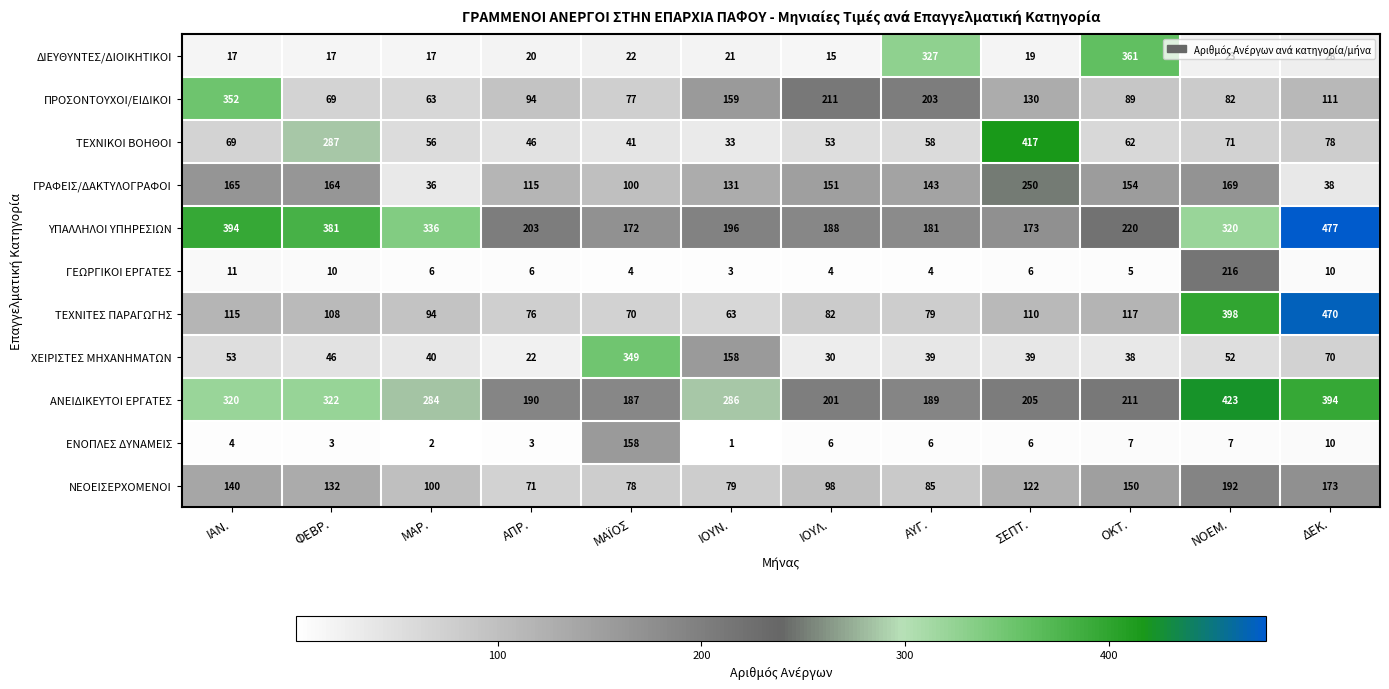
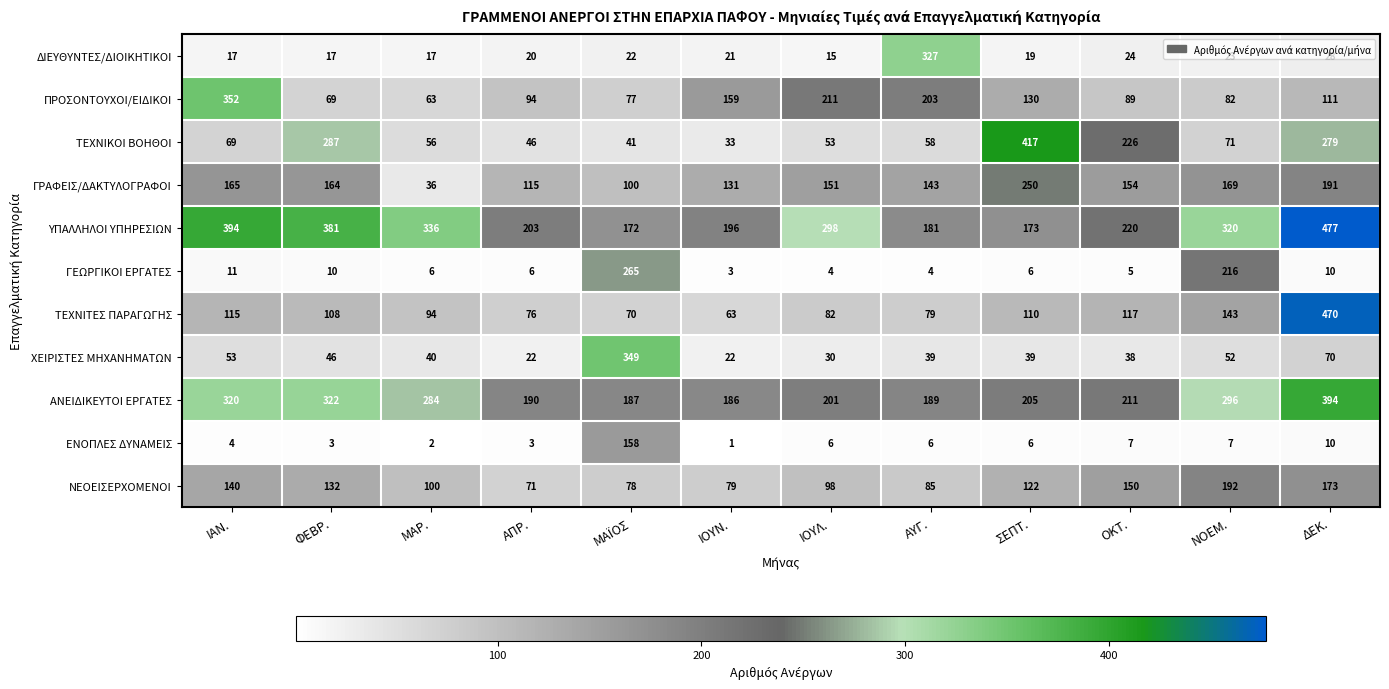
  {
    "ΔΙΕΥΘΥΝΤΕΣ/ΔΙΟΙΚΗΤΙΚΟΙ": {
      "ΙΑΝ.": 17,
      "ΦΕΒΡ.": 17,
      "ΜΑΡ.": 17,
      "ΑΠΡ.": 20,
      "ΜΑΪΟΣ": 22,
      "ΙΟΥΝ.": 21,
      "ΙΟΥΛ.": 15,
      "ΑΥΓ.": 327,
      "ΣΕΠΤ.": 19,
-     "ΟΚΤ.": 361
+     "ΟΚΤ.": 24
    },
    "ΠΡΟΣΟΝΤΟΥΧΟΙ/ΕΙΔΙΚΟΙ": {
      "ΙΑΝ.": 352,
      "ΦΕΒΡ.": 69,
      "ΜΑΡ.": 63,
      "ΑΠΡ.": 94,
      "ΜΑΪΟΣ": 77,
      "ΙΟΥΝ.": 159,
      "ΙΟΥΛ.": 211,
      "ΑΥΓ.": 203,
      "ΣΕΠΤ.": 130,
      "ΟΚΤ.": 89,
      "ΝΟΕΜ.": 82,
      "ΔΕΚ.": 111
    },
    "ΤΕΧΝΙΚΟΙ ΒΟΗΘΟΙ": {
      "ΙΑΝ.": 69,
      "ΦΕΒΡ.": 287,
      "ΜΑΡ.": 56,
      "ΑΠΡ.": 46,
      "ΜΑΪΟΣ": 41,
      "ΙΟΥΝ.": 33,
      "ΙΟΥΛ.": 53,
      "ΑΥΓ.": 58,
      "ΣΕΠΤ.": 417,
-     "ΟΚΤ.": 62,
+     "ΟΚΤ.": 226,
      "ΝΟΕΜ.": 71,
-     "ΔΕΚ.": 78
+     "ΔΕΚ.": 279
    },
    "ΓΡΑΦΕΙΣ/ΔΑΚΤΥΛΟΓΡΑΦΟΙ": {
      "ΙΑΝ.": 165,
      "ΦΕΒΡ.": 164,
      "ΜΑΡ.": 36,
      "ΑΠΡ.": 115,
      "ΜΑΪΟΣ": 100,
      "ΙΟΥΝ.": 131,
      "ΙΟΥΛ.": 151,
      "ΑΥΓ.": 143,
      "ΣΕΠΤ.": 250,
      "ΟΚΤ.": 154,
      "ΝΟΕΜ.": 169,
-     "ΔΕΚ.": 38
+     "ΔΕΚ.": 191
    },
    "ΥΠΑΛΛΗΛΟΙ ΥΠΗΡΕΣΙΩΝ": {
      "ΙΑΝ.": 394,
      "ΦΕΒΡ.": 381,
      "ΜΑΡ.": 336,
      "ΑΠΡ.": 203,
      "ΜΑΪΟΣ": 172,
      "ΙΟΥΝ.": 196,
-     "ΙΟΥΛ.": 188,
+     "ΙΟΥΛ.": 298,
      "ΑΥΓ.": 181,
      "ΣΕΠΤ.": 173,
      "ΟΚΤ.": 220,
      "ΝΟΕΜ.": 320,
      "ΔΕΚ.": 477
    },
    "ΓΕΩΡΓΙΚΟΙ ΕΡΓΑΤΕΣ": {
      "ΙΑΝ.": 11,
      "ΦΕΒΡ.": 10,
      "ΜΑΡ.": 6,
      "ΑΠΡ.": 6,
-     "ΜΑΪΟΣ": 4,
+     "ΜΑΪΟΣ": 265,
      "ΙΟΥΝ.": 3,
      "ΙΟΥΛ.": 4,
      "ΑΥΓ.": 4,
      "ΣΕΠΤ.": 6,
      "ΟΚΤ.": 5,
      "ΝΟΕΜ.": 216,
      "ΔΕΚ.": 10
    },
    "ΤΕΧΝΙΤΕΣ ΠΑΡΑΓΩΓΗΣ": {
      "ΙΑΝ.": 115,
      "ΦΕΒΡ.": 108,
      "ΜΑΡ.": 94,
      "ΑΠΡ.": 76,
      "ΜΑΪΟΣ": 70,
      "ΙΟΥΝ.": 63,
      "ΙΟΥΛ.": 82,
      "ΑΥΓ.": 79,
      "ΣΕΠΤ.": 110,
      "ΟΚΤ.": 117,
-     "ΝΟΕΜ.": 398,
+     "ΝΟΕΜ.": 143,
      "ΔΕΚ.": 470
    },
    "ΧΕΙΡΙΣΤΕΣ ΜΗΧΑΝΗΜΑΤΩΝ": {
      "ΙΑΝ.": 53,
      "ΦΕΒΡ.": 46,
      "ΜΑΡ.": 40,
      "ΑΠΡ.": 22,
      "ΜΑΪΟΣ": 349,
-     "ΙΟΥΝ.": 158,
+     "ΙΟΥΝ.": 22,
      "ΙΟΥΛ.": 30,
      "ΑΥΓ.": 39,
      "ΣΕΠΤ.": 39,
      "ΟΚΤ.": 38,
      "ΝΟΕΜ.": 52,
      "ΔΕΚ.": 70
    },
    "ΑΝΕΙΔΙΚΕΥΤΟΙ ΕΡΓΑΤΕΣ": {
      "ΙΑΝ.": 320,
      "ΦΕΒΡ.": 322,
      "ΜΑΡ.": 284,
      "ΑΠΡ.": 190,
      "ΜΑΪΟΣ": 187,
-     "ΙΟΥΝ.": 286,
+     "ΙΟΥΝ.": 186,
      "ΙΟΥΛ.": 201,
      "ΑΥΓ.": 189,
      "ΣΕΠΤ.": 205,
      "ΟΚΤ.": 211,
-     "ΝΟΕΜ.": 423,
+     "ΝΟΕΜ.": 296,
      "ΔΕΚ.": 394
    },
    "ΕΝΟΠΛΕΣ ΔΥΝΑΜΕΙΣ": {
      "ΙΑΝ.": 4,
      "ΦΕΒΡ.": 3,
      "ΜΑΡ.": 2,
      "ΑΠΡ.": 3,
      "ΜΑΪΟΣ": 158,
      "ΙΟΥΝ.": 1,
      "ΙΟΥΛ.": 6,
      "ΑΥΓ.": 6,
      "ΣΕΠΤ.": 6,
      "ΟΚΤ.": 7,
      "ΝΟΕΜ.": 7,
      "ΔΕΚ.": 10
    },
    "ΝΕΟΕΙΣΕΡΧΟΜΕΝΟΙ": {
      "ΙΑΝ.": 140,
      "ΦΕΒΡ.": 132,
      "ΜΑΡ.": 100,
      "ΑΠΡ.": 71,
      "ΜΑΪΟΣ": 78,
      "ΙΟΥΝ.": 79,
      "ΙΟΥΛ.": 98,
      "ΑΥΓ.": 85,
      "ΣΕΠΤ.": 122,
      "ΟΚΤ.": 150,
      "ΝΟΕΜ.": 192,
      "ΔΕΚ.": 173
    }
  }
